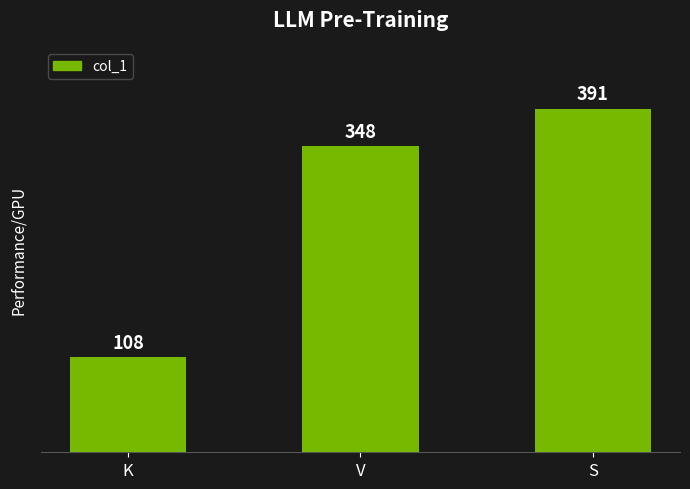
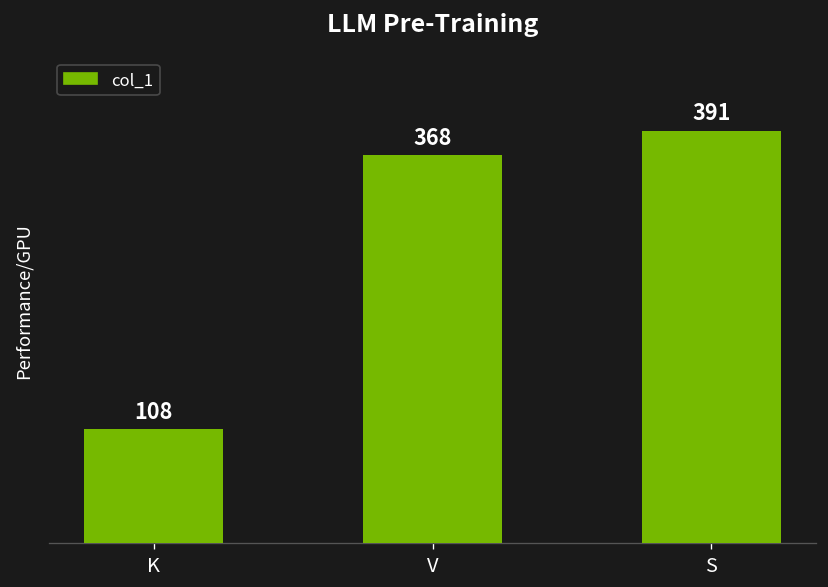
  {
    "K": 108,
-   "V": 348,
+   "V": 368,
    "S": 391
  }
